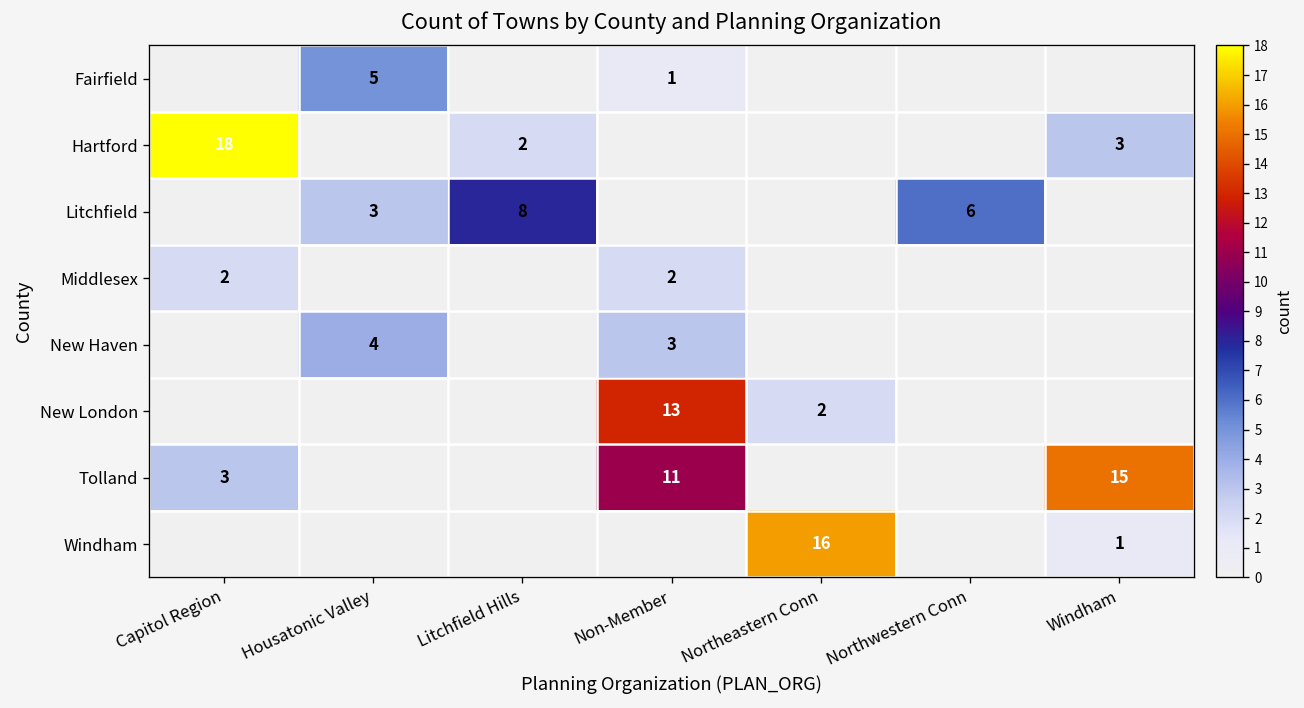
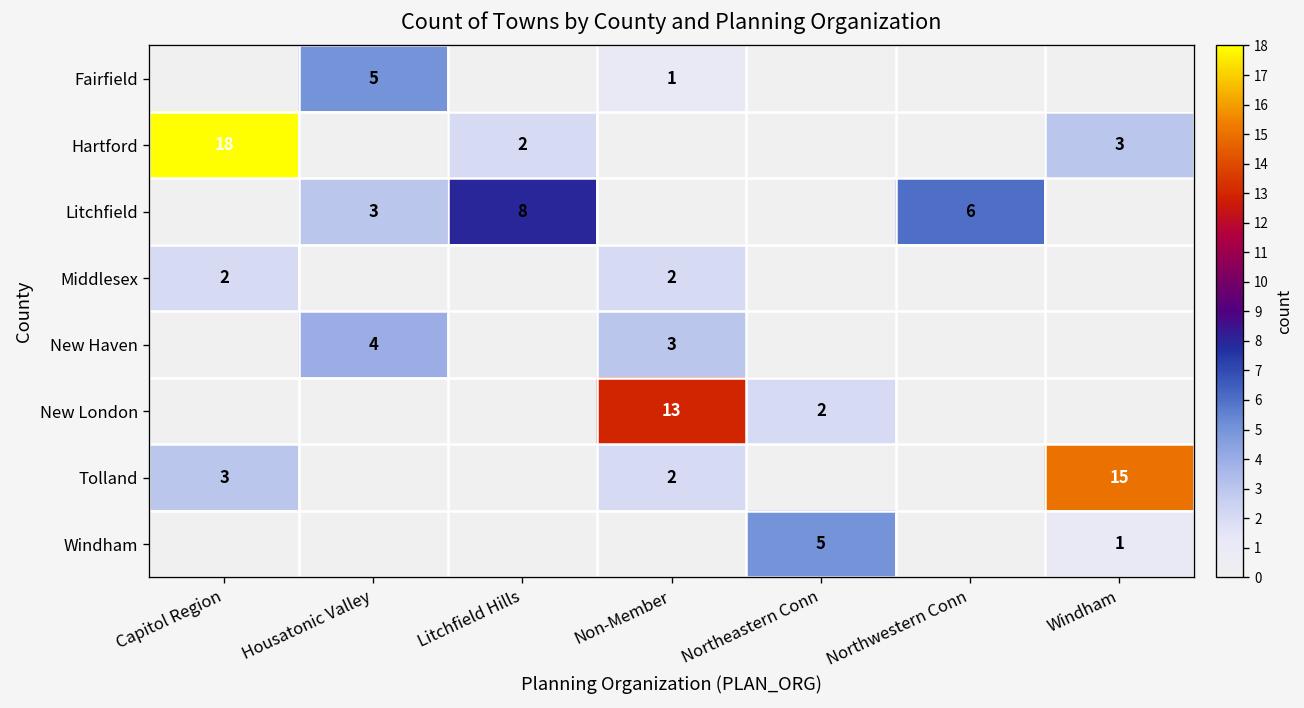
  {
    "Fairfield": {
      "Housatonic Valley": 5,
      "Non-Member": 1
    },
    "Hartford": {
      "Capitol Region": 18,
      "Litchfield Hills": 2,
      "Windham": 3
    },
    "Litchfield": {
      "Housatonic Valley": 3,
      "Litchfield Hills": 8,
      "Northwestern Conn": 6
    },
    "Middlesex": {
      "Capitol Region": 2,
      "Non-Member": 2
    },
    "New Haven": {
      "Housatonic Valley": 4,
      "Non-Member": 3
    },
    "New London": {
      "Non-Member": 13,
      "Northeastern Conn": 2
    },
    "Tolland": {
      "Capitol Region": 3,
-     "Non-Member": 11,
+     "Non-Member": 2,
      "Windham": 15
    },
    "Windham": {
-     "Northeastern Conn": 16,
+     "Northeastern Conn": 5,
      "Windham": 1
    }
  }
